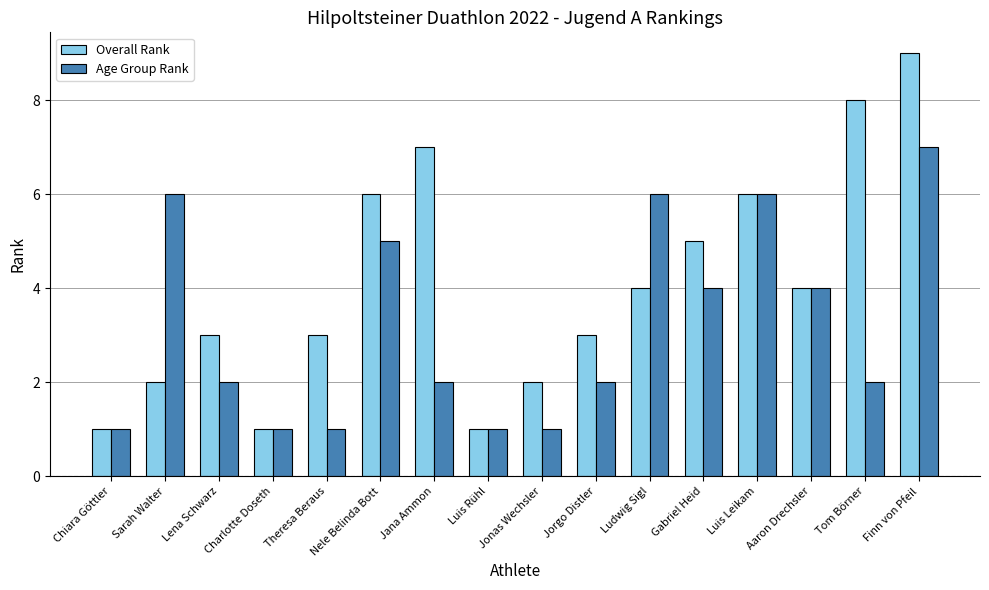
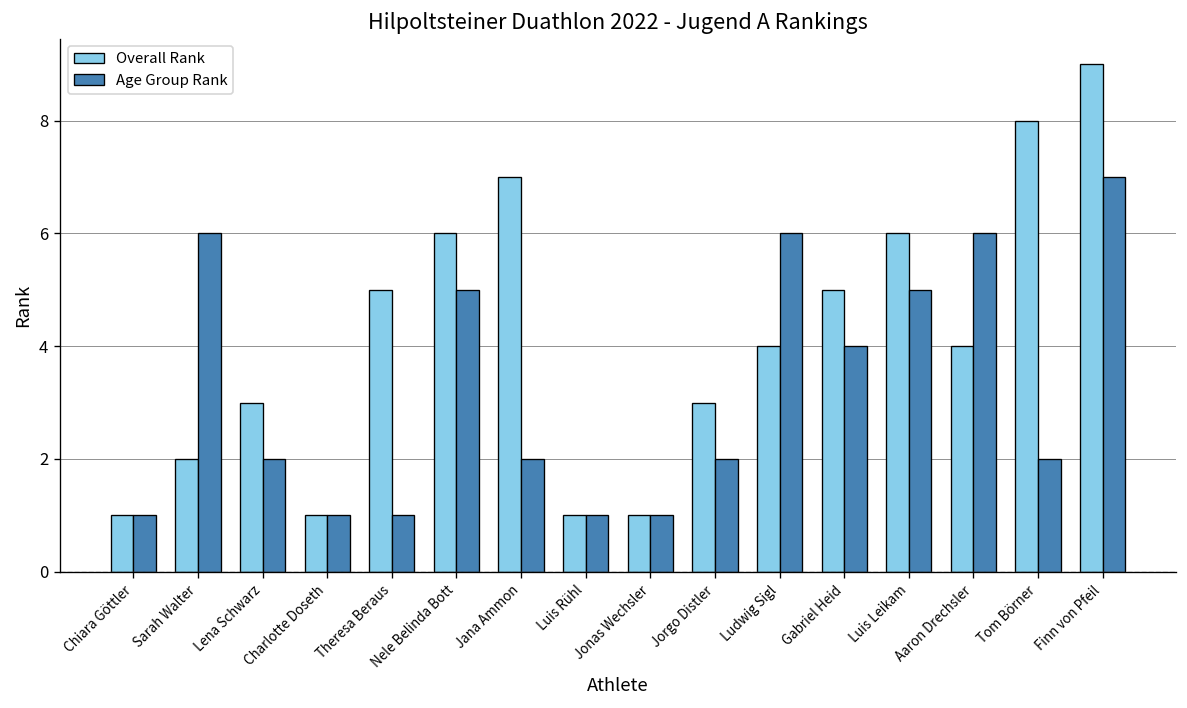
  {
    "Overall Rank": {
      "Chiara Göttler": 1,
      "Sarah Walter": 2,
      "Lena Schwarz": 3,
      "Charlotte Doseth": 1,
-     "Theresa Beraus": 3,
+     "Theresa Beraus": 5,
      "Nele Belinda Bott": 6,
      "Jana Ammon": 7,
      "Luis Rühl": 1,
-     "Jonas Wechsler": 2,
+     "Jonas Wechsler": 1,
      "Jorgo Distler": 3,
      "Ludwig Sigl": 4,
      "Gabriel Heid": 5,
      "Luis Leikam": 6,
      "Aaron Drechsler": 4,
      "Tom Börner": 8,
      "Finn von Pfeil": 9
    },
    "Age Group Rank": {
      "Chiara Göttler": 1,
      "Sarah Walter": 6,
      "Lena Schwarz": 2,
      "Charlotte Doseth": 1,
      "Theresa Beraus": 1,
      "Nele Belinda Bott": 5,
      "Jana Ammon": 2,
      "Luis Rühl": 1,
      "Jonas Wechsler": 1,
      "Jorgo Distler": 2,
      "Ludwig Sigl": 6,
      "Gabriel Heid": 4,
-     "Luis Leikam": 6,
-     "Aaron Drechsler": 4,
+     "Luis Leikam": 5,
+     "Aaron Drechsler": 6,
      "Tom Börner": 2,
      "Finn von Pfeil": 7
    }
  }
